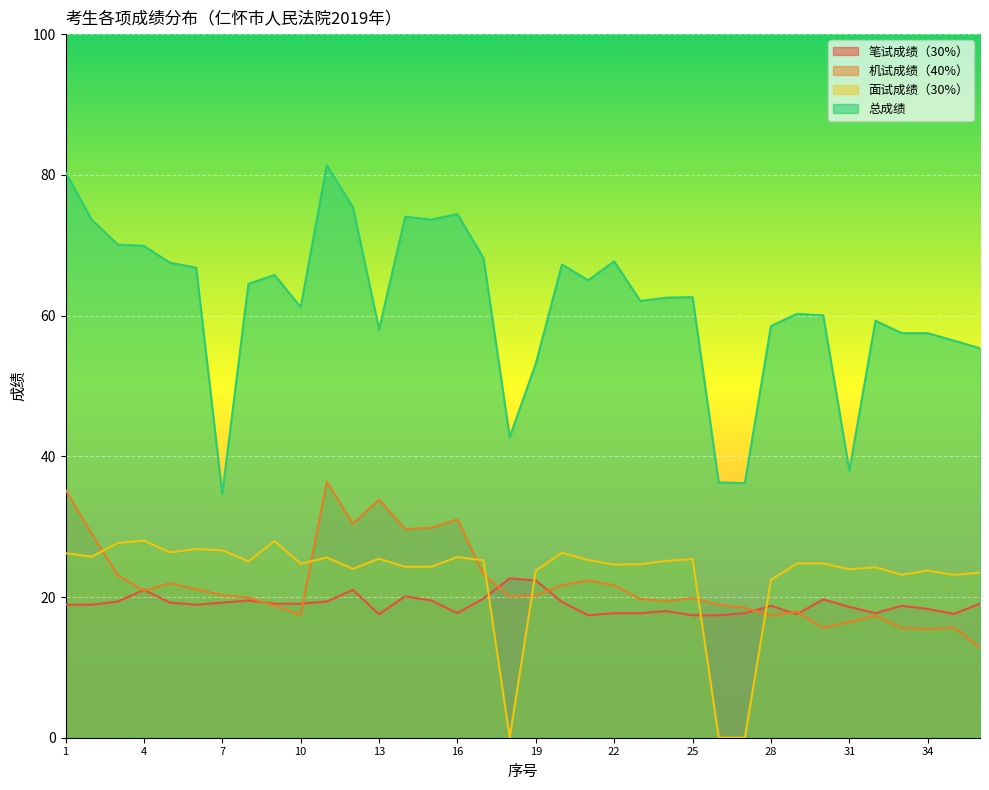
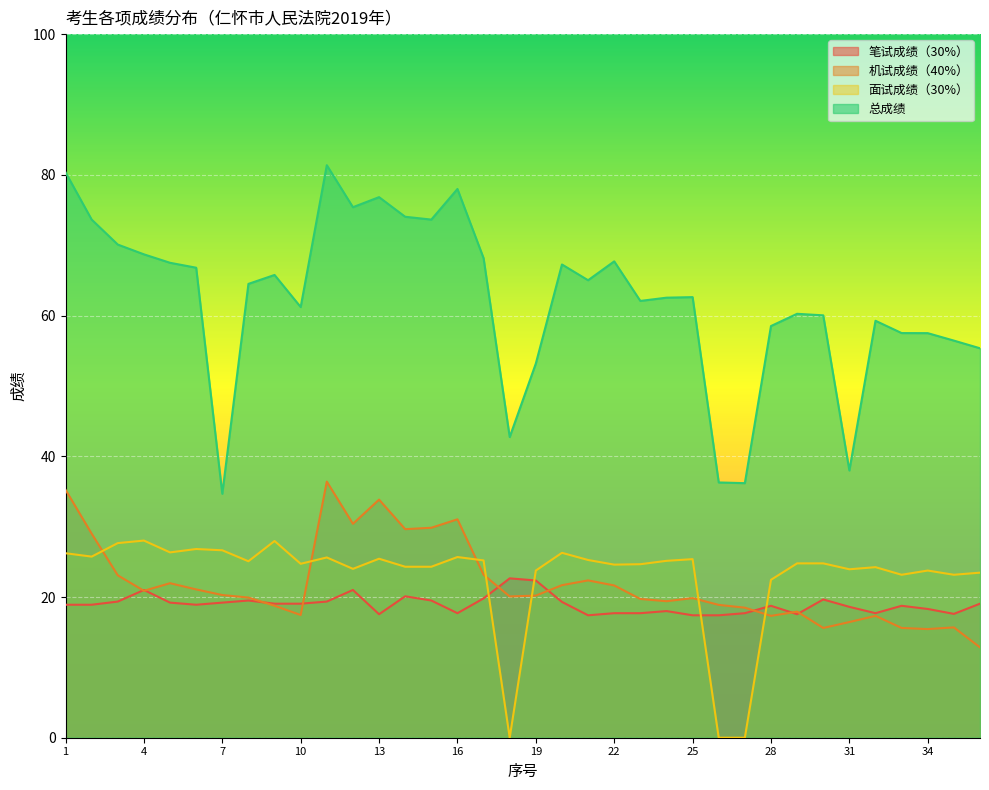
  {
    "总成绩": {
      "1": 80,
-     "4": 70,
+     "4": 69,
      "7": 35,
      "10": 61,
-     "13": 58,
-     "16": 74,
+     "13": 77,
+     "16": 78,
      "19": 53,
      "22": 68,
      "25": 63,
      "28": 59,
      "31": 38,
      "34": 58
    }
  }
